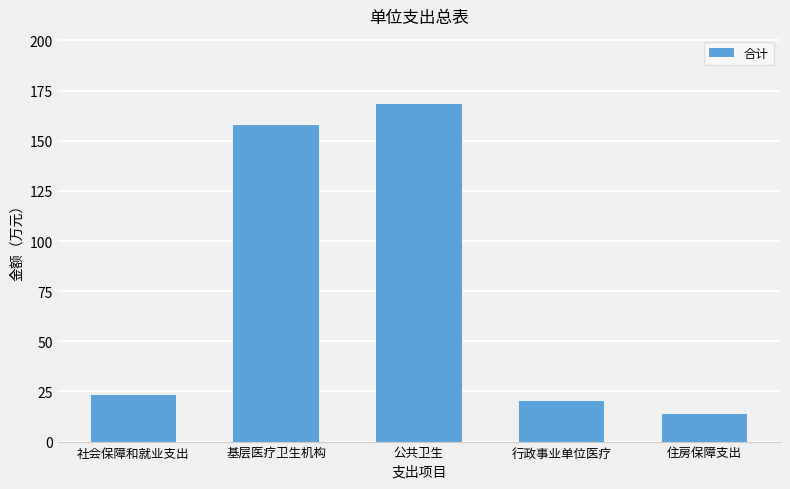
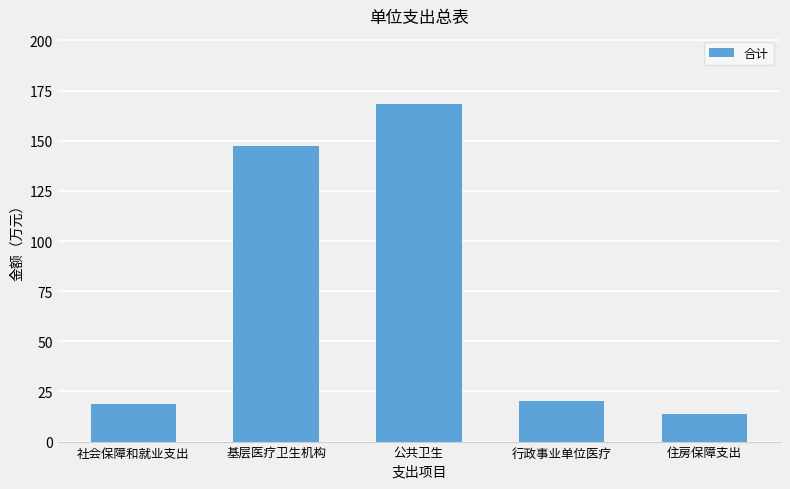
  {
-   "社会保障和就业支出": 23,
-   "基层医疗卫生机构": 158,
+   "社会保障和就业支出": 19,
+   "基层医疗卫生机构": 147,
    "公共卫生": 169,
    "行政事业单位医疗": 20,
    "住房保障支出": 14
  }
